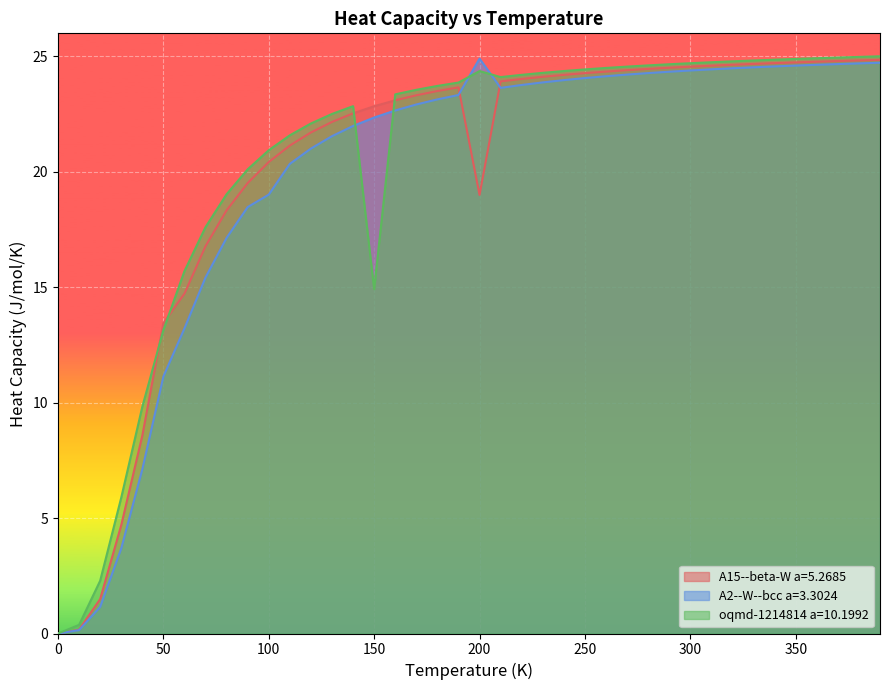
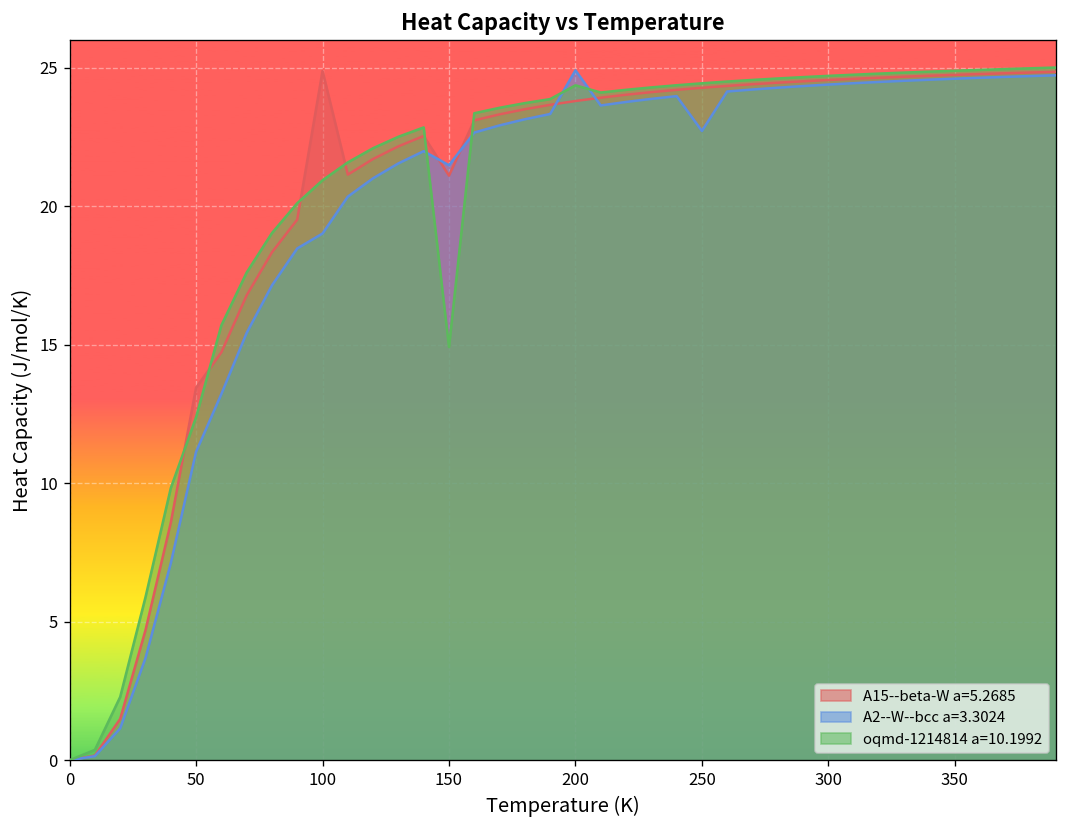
  {
    "A15--beta-W a=5.2685": {
      "50": 13.4,
-     "100": 20.4,
-     "150": 22.8,
-     "200": 19.0,
+     "100": 24.9,
+     "150": 21.1,
+     "200": 23.8,
      "250": 24.3,
      "300": 24.6,
      "350": 24.7
    },
    "A2--W--bcc a=3.3024": {
      "50": 11.1,
      "100": 19.0,
-     "150": 22.4,
+     "150": 21.5,
      "200": 24.9,
-     "250": 24.1,
+     "250": 22.7,
      "300": 24.4,
      "350": 24.6
    },
    "oqmd-1214814 a=10.1992": {
-     "50": 13.1,
+     "50": 12.4,
      "100": 20.9,
      "150": 14.9,
      "200": 24.4,
      "250": 24.4,
      "300": 24.7,
      "350": 24.9
    }
  }
